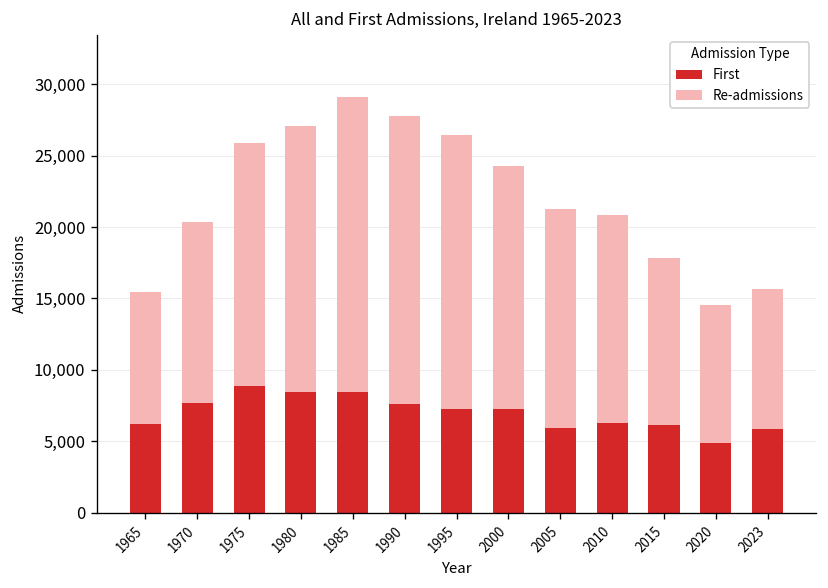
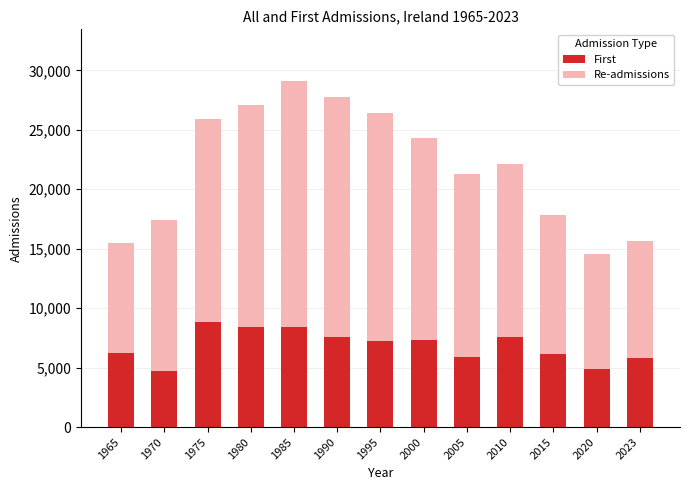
  {
    "First": {
      "1965": "6,200",
-     "1970": "7,700",
+     "1970": "4,800",
      "1975": "8,900",
      "1980": "8,500",
      "1985": "8,400",
      "1990": "7,600",
      "1995": "7,200",
      "2000": "7,300",
      "2005": "5,900",
-     "2010": "6,300",
+     "2010": "7,500",
      "2015": "6,100",
      "2020": "4,900",
      "2023": "5,800"
    },
    "Re-admissions": {
      "1965": "9,200",
      "1970": "12,600",
      "1975": "17,000",
      "1980": "18,600",
      "1985": "20,600",
      "1990": "20,200",
      "1995": "19,200",
      "2000": "17,000",
      "2005": "15,300",
      "2010": "14,600",
      "2015": "11,700",
      "2020": "9,700",
      "2023": "9,800"
    }
  }
